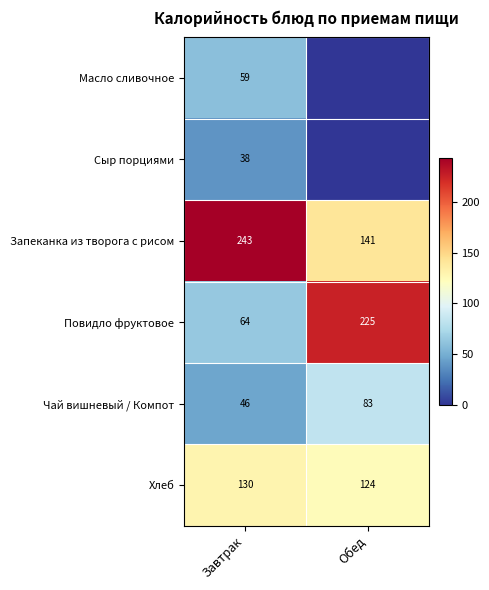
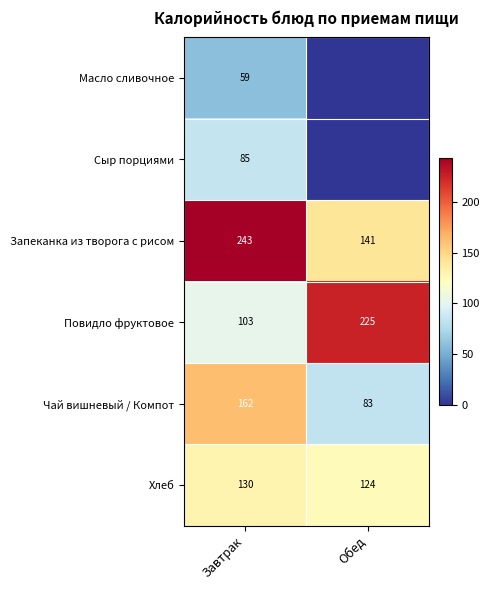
  {
    "Масло сливочное": {
      "Завтрак": 59
    },
    "Сыр порциями": {
-     "Завтрак": 38
+     "Завтрак": 85
    },
    "Запеканка из творога с рисом": {
      "Завтрак": 243,
      "Обед": 141
    },
    "Повидло фруктовое": {
-     "Завтрак": 64,
+     "Завтрак": 103,
      "Обед": 225
    },
    "Чай вишневый / Компот": {
-     "Завтрак": 46,
+     "Завтрак": 162,
      "Обед": 83
    },
    "Хлеб": {
      "Завтрак": 130,
      "Обед": 124
    }
  }
